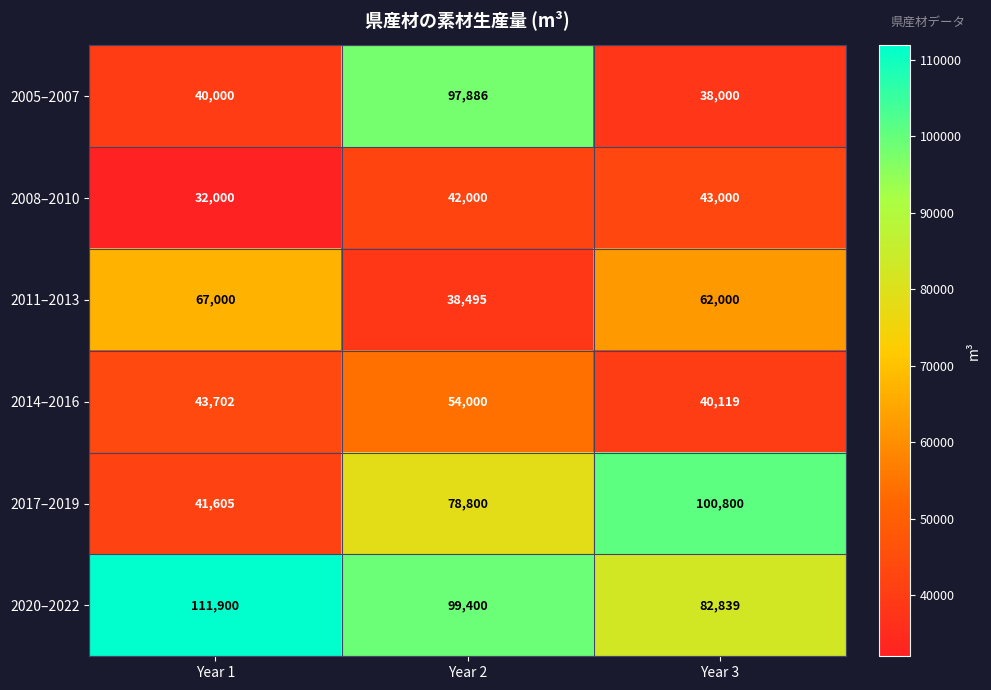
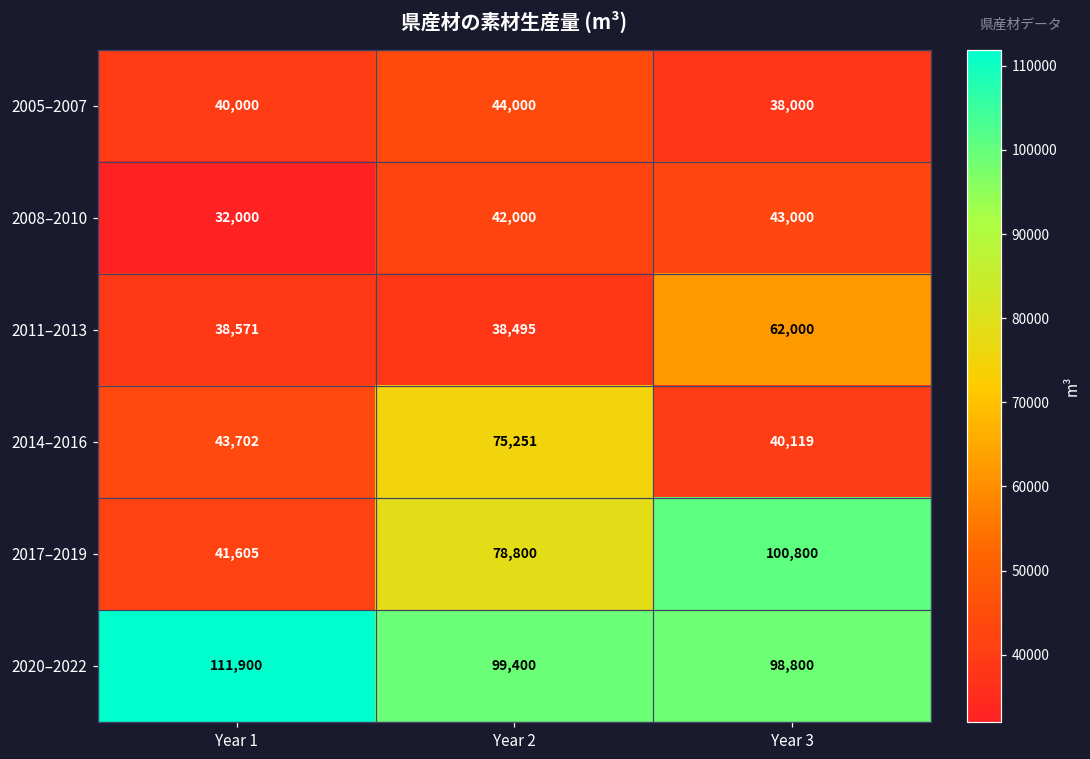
  {
    "2005–2007": {
      "Year 1": "40,000",
-     "Year 2": "97,886",
+     "Year 2": "44,000",
      "Year 3": "38,000"
    },
    "2008–2010": {
      "Year 1": "32,000",
      "Year 2": "42,000",
      "Year 3": "43,000"
    },
    "2011–2013": {
-     "Year 1": "67,000",
+     "Year 1": "38,571",
      "Year 2": "38,495",
      "Year 3": "62,000"
    },
    "2014–2016": {
      "Year 1": "43,702",
-     "Year 2": "54,000",
+     "Year 2": "75,251",
      "Year 3": "40,119"
    },
    "2017–2019": {
      "Year 1": "41,605",
      "Year 2": "78,800",
      "Year 3": "100,800"
    },
    "2020–2022": {
      "Year 1": "111,900",
      "Year 2": "99,400",
-     "Year 3": "82,839"
+     "Year 3": "98,800"
    }
  }
